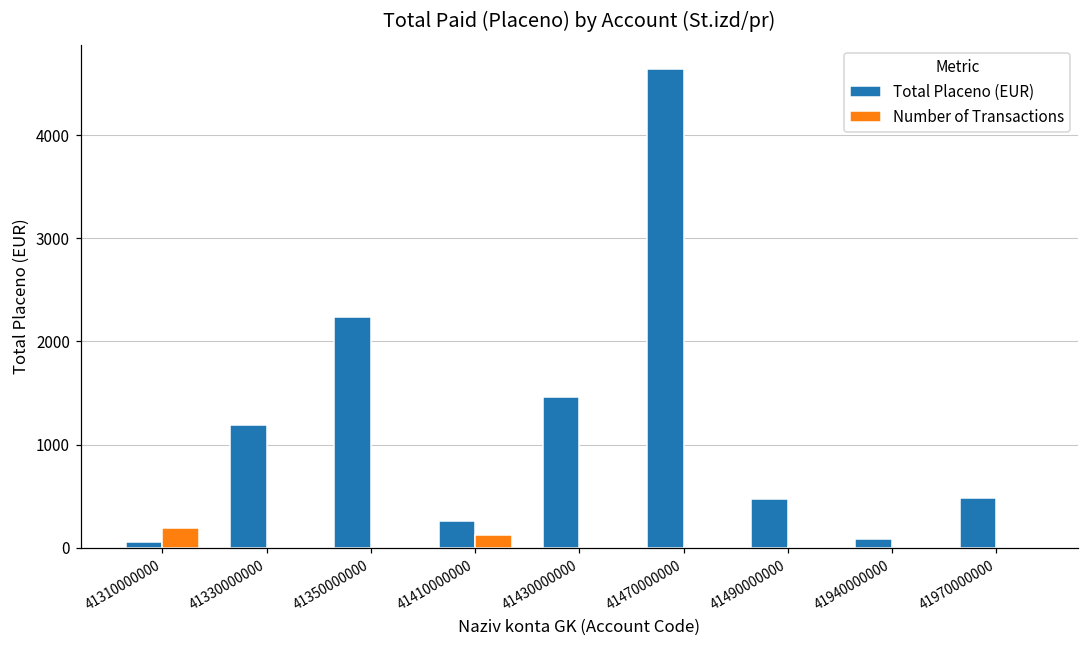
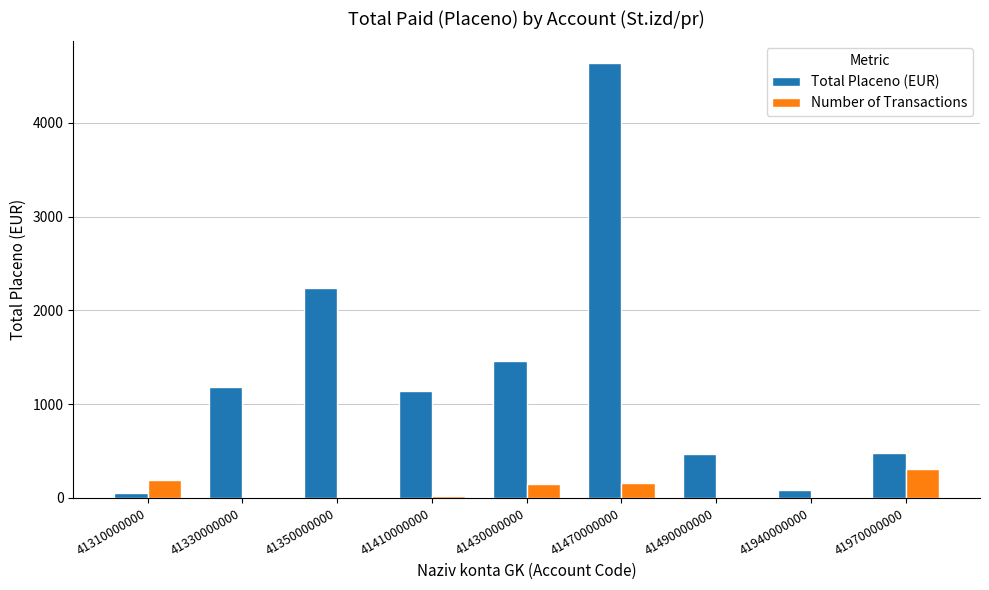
  {
    "Total Placeno (EUR)": {
      "41310000000": 100,
      "41330000000": 1200,
      "41350000000": 2200,
-     "41410000000": 300,
+     "41410000000": 1100,
      "41430000000": 1500,
      "41470000000": 4600,
      "41490000000": 500,
      "41940000000": 100,
      "41970000000": 500
    },
    "Number of Transactions": {
      "41310000000": 200,
-     "41410000000": 100,
-     "41430000000": 0,
-     "41470000000": 0,
-     "41970000000": 0
+     "41410000000": 0,
+     "41430000000": 200,
+     "41470000000": 200,
+     "41970000000": 300
    }
  }
